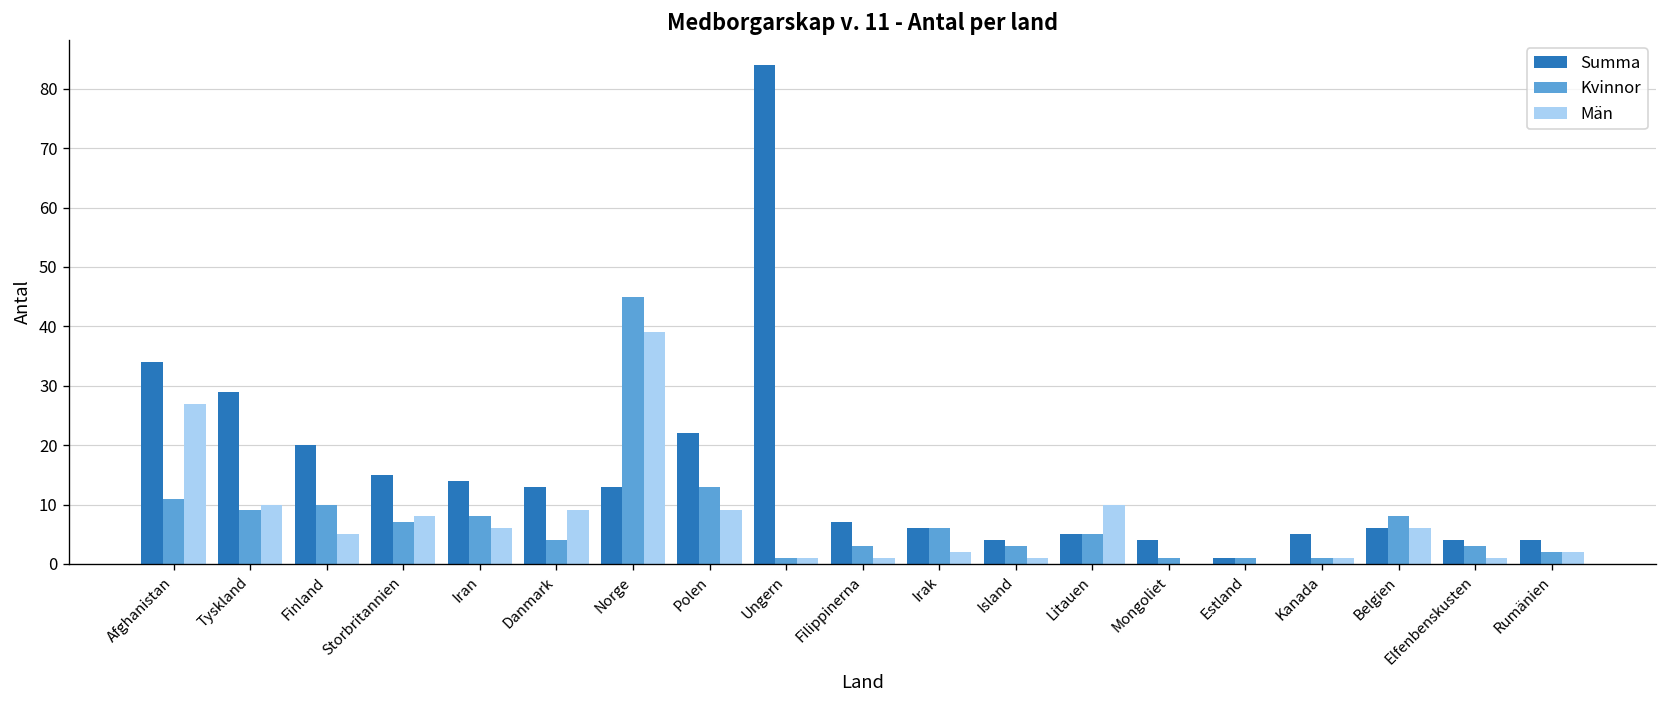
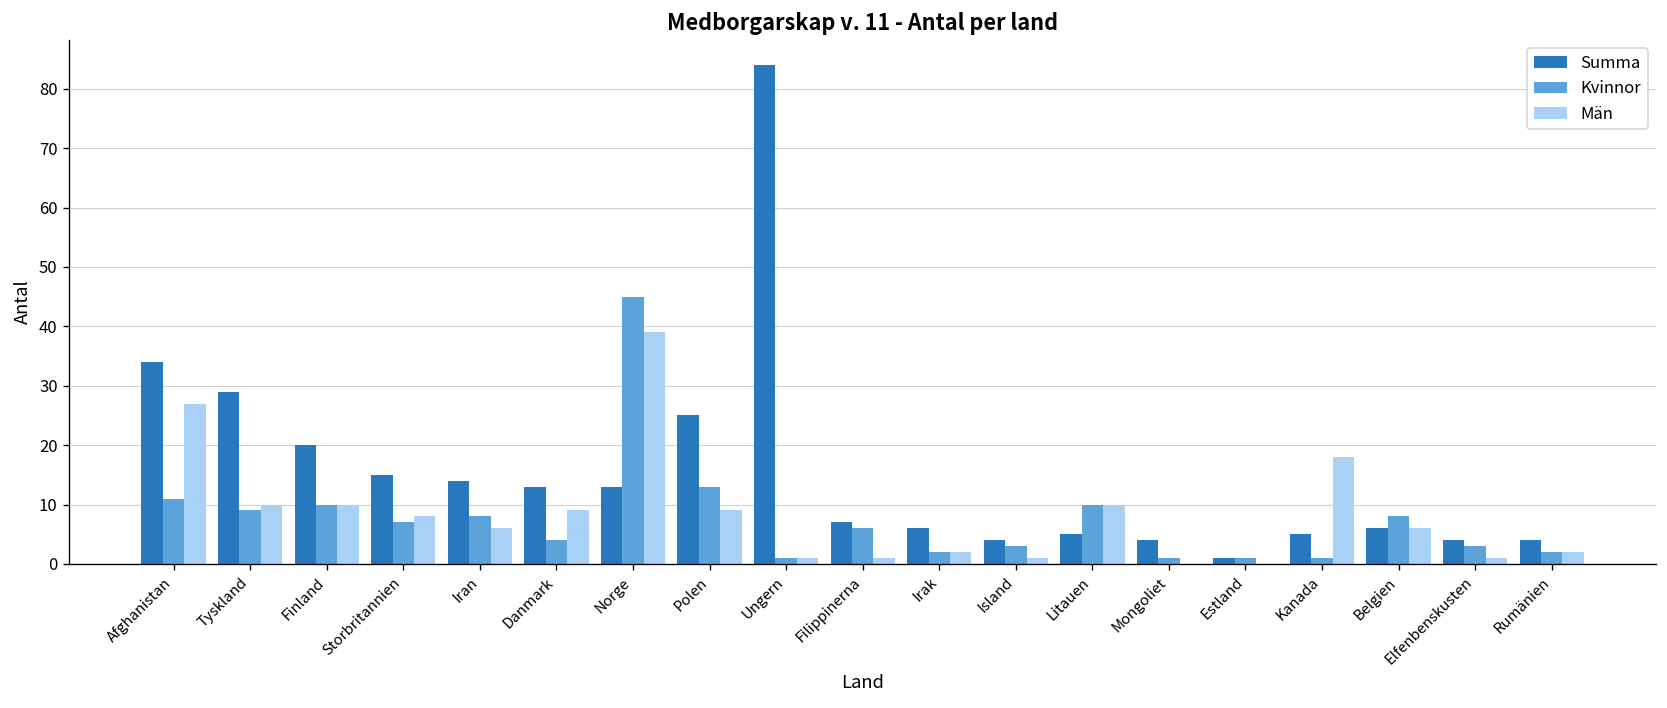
  {
    "Summa": {
      "Afghanistan": 34,
      "Tyskland": 29,
      "Finland": 20,
      "Storbritannien": 15,
      "Iran": 14,
      "Danmark": 13,
      "Norge": 13,
-     "Polen": 22,
+     "Polen": 25,
      "Ungern": 84,
      "Filippinerna": 7,
      "Irak": 6,
      "Island": 4,
      "Litauen": 5,
      "Mongoliet": 4,
      "Estland": 1,
      "Kanada": 5,
      "Belgien": 6,
      "Elfenbenskusten": 4,
      "Rumänien": 4
    },
    "Kvinnor": {
      "Afghanistan": 11,
      "Tyskland": 9,
      "Finland": 10,
      "Storbritannien": 7,
      "Iran": 8,
      "Danmark": 4,
      "Norge": 45,
      "Polen": 13,
      "Ungern": 1,
-     "Filippinerna": 3,
-     "Irak": 6,
+     "Filippinerna": 6,
+     "Irak": 2,
      "Island": 3,
-     "Litauen": 5,
+     "Litauen": 10,
      "Mongoliet": 1,
      "Estland": 1,
      "Kanada": 1,
      "Belgien": 8,
      "Elfenbenskusten": 3,
      "Rumänien": 2
    },
    "Män": {
      "Afghanistan": 27,
      "Tyskland": 10,
-     "Finland": 5,
+     "Finland": 10,
      "Storbritannien": 8,
      "Iran": 6,
      "Danmark": 9,
      "Norge": 39,
      "Polen": 9,
      "Ungern": 1,
      "Filippinerna": 1,
      "Irak": 2,
      "Island": 1,
      "Litauen": 10,
      "Mongoliet": 0,
      "Estland": 0,
-     "Kanada": 1,
+     "Kanada": 18,
      "Belgien": 6,
      "Elfenbenskusten": 1,
      "Rumänien": 2
    }
  }
